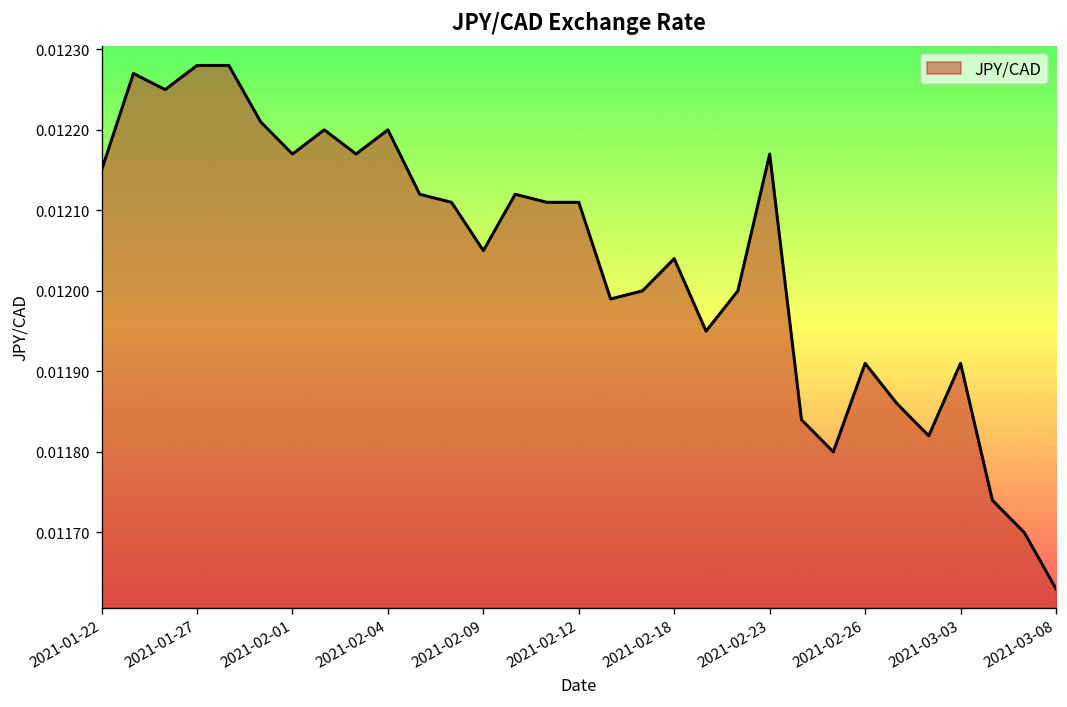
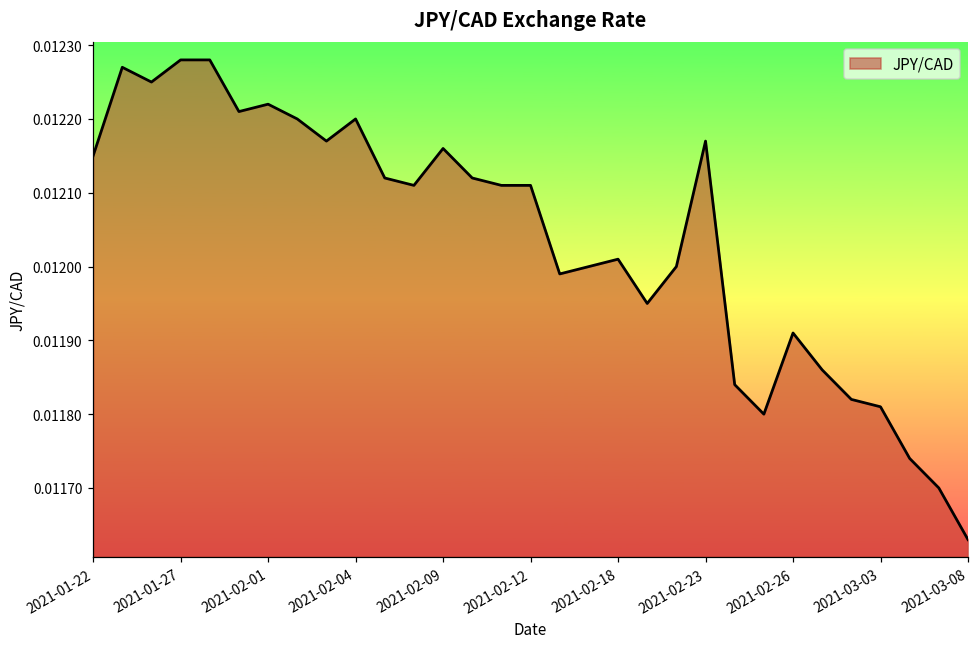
  {
    "2021-01-22": 0.01215,
    "2021-01-27": 0.01228,
-   "2021-02-01": 0.01217,
+   "2021-02-01": 0.01222,
    "2021-02-04": 0.01220,
-   "2021-02-09": 0.01205,
+   "2021-02-09": 0.01216,
    "2021-02-12": 0.01211,
-   "2021-02-18": 0.01204,
+   "2021-02-18": 0.01201,
    "2021-02-23": 0.01217,
    "2021-02-26": 0.01191,
-   "2021-03-03": 0.01191,
+   "2021-03-03": 0.01181,
    "2021-03-08": 0.01163
  }
